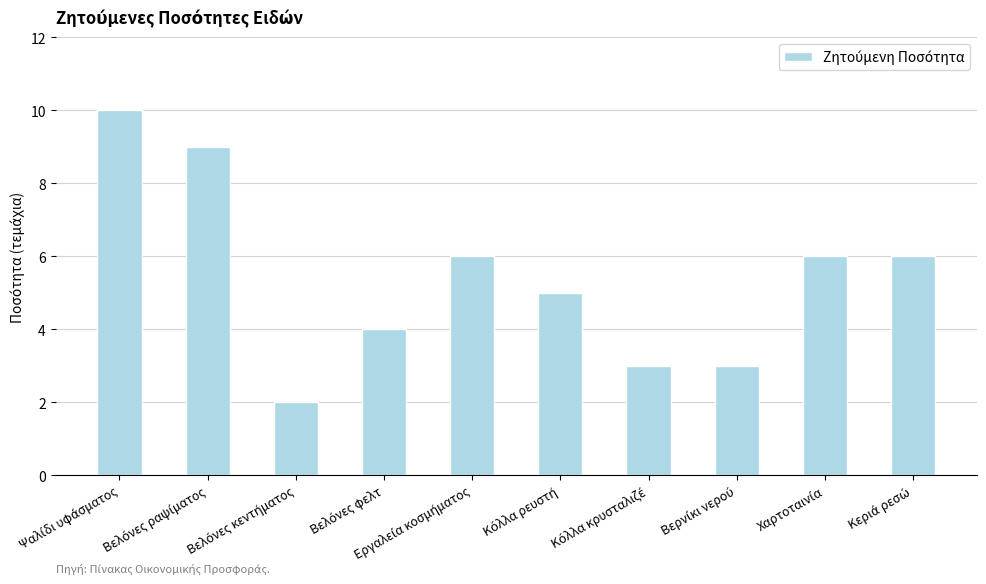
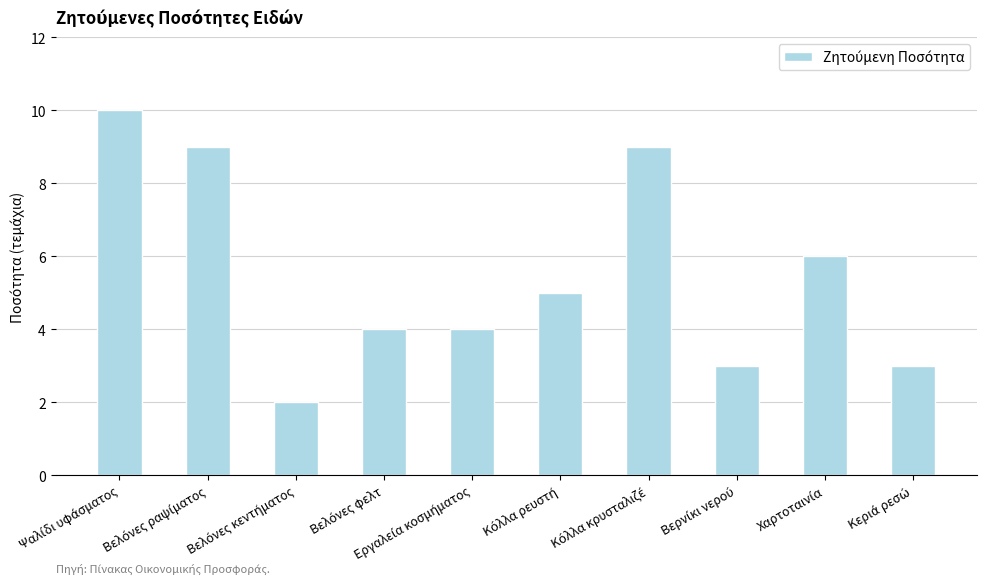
  {
    "Ψαλίδι υφάσματος": 10,
    "Βελόνες ραψίματος": 9,
    "Βελόνες κεντήματος": 2,
    "Βελόνες φελτ": 4,
-   "Εργαλεία κοσμήματος": 6,
+   "Εργαλεία κοσμήματος": 4,
    "Κόλλα ρευστή": 5,
-   "Κόλλα κρυσταλιζέ": 3,
+   "Κόλλα κρυσταλιζέ": 9,
    "Βερνίκι νερού": 3,
    "Χαρτοταινία": 6,
-   "Κεριά ρεσώ": 6
+   "Κεριά ρεσώ": 3
  }
